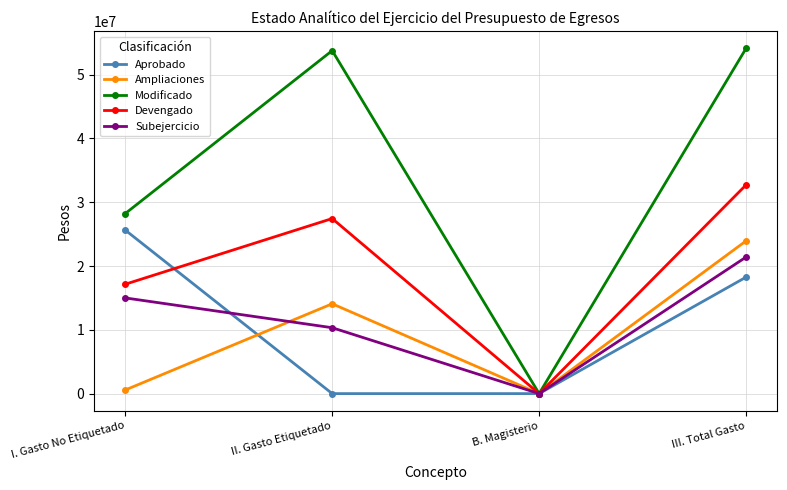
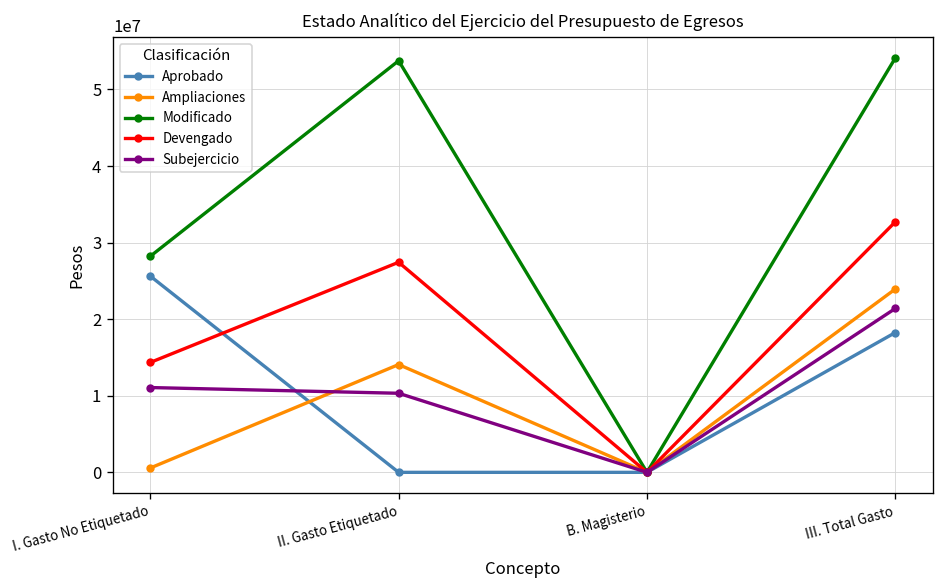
  {
    "Aprobado": {
      "I. Gasto No Etiquetado": 26000000,
      "II. Gasto Etiquetado": 0,
      "III. Total Gasto": 18000000
    },
    "Ampliaciones": {
      "I. Gasto No Etiquetado": 1000000,
      "II. Gasto Etiquetado": 14000000,
      "III. Total Gasto": 24000000
    },
    "Modificado": {
      "I. Gasto No Etiquetado": 28000000,
      "II. Gasto Etiquetado": 54000000,
      "III. Total Gasto": 54000000
    },
    "Devengado": {
-     "I. Gasto No Etiquetado": 17000000,
+     "I. Gasto No Etiquetado": 14000000,
      "II. Gasto Etiquetado": 27000000,
      "III. Total Gasto": 33000000
    },
    "Subejercicio": {
-     "I. Gasto No Etiquetado": 15000000,
+     "I. Gasto No Etiquetado": 11000000,
      "II. Gasto Etiquetado": 10000000,
      "III. Total Gasto": 21000000
    }
  }
